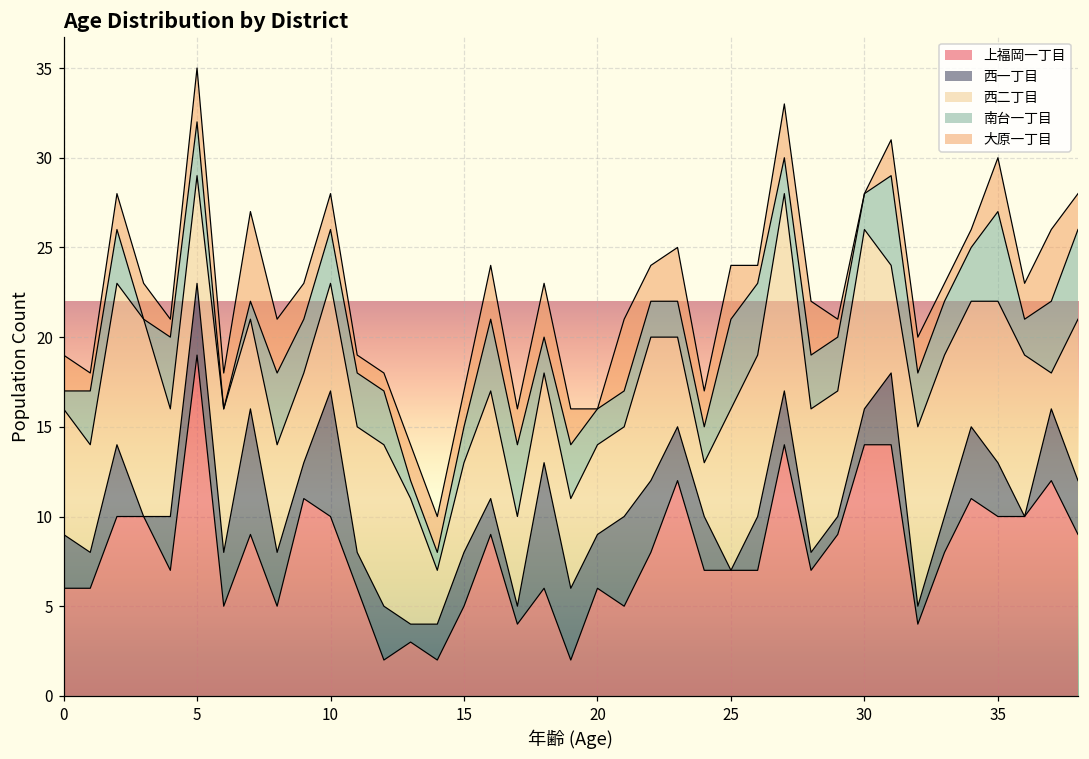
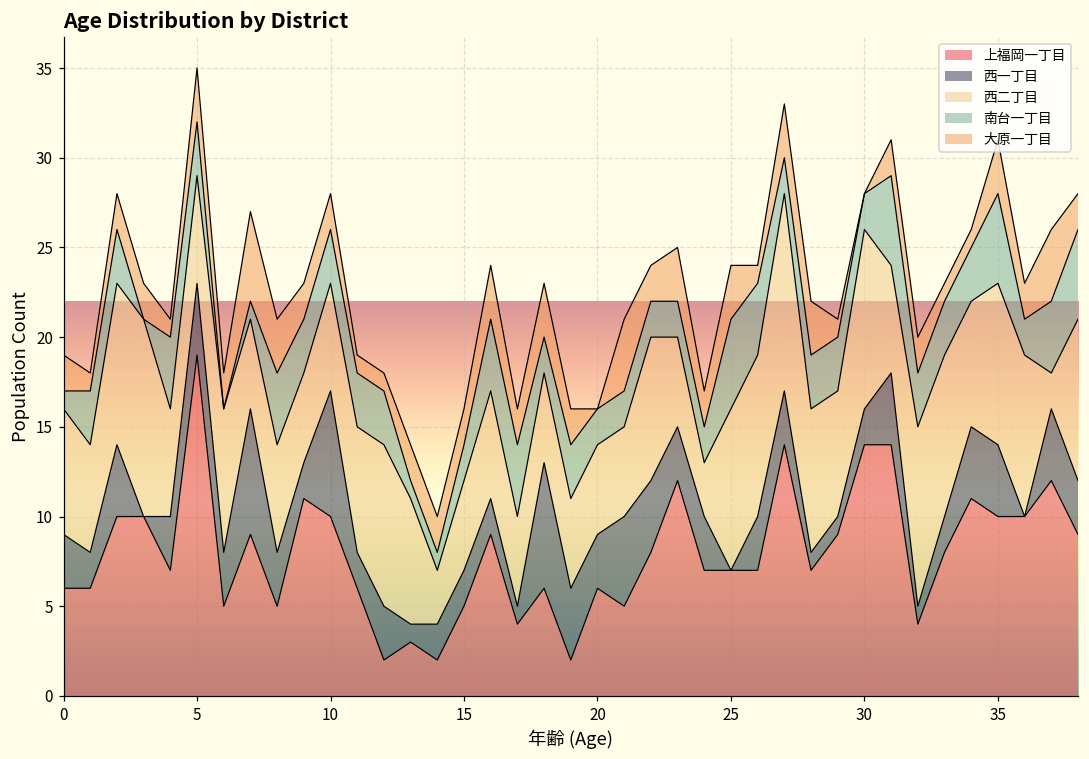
  {
    "上福岡一丁目": {
      "0": 6,
      "5": 19,
      "10": 10,
      "15": 5,
      "20": 6,
      "30": 14,
      "35": 10
    },
    "西一丁目": {
      "0": 9,
      "5": 23,
      "10": 17,
-     "15": 3,
+     "15": 2,
      "20": 9,
      "30": 16,
-     "35": 3
+     "35": 4
    },
    "南台一丁目": {
      "0": 17,
      "5": 32,
      "10": 26,
      "25": 21
    }
  }
